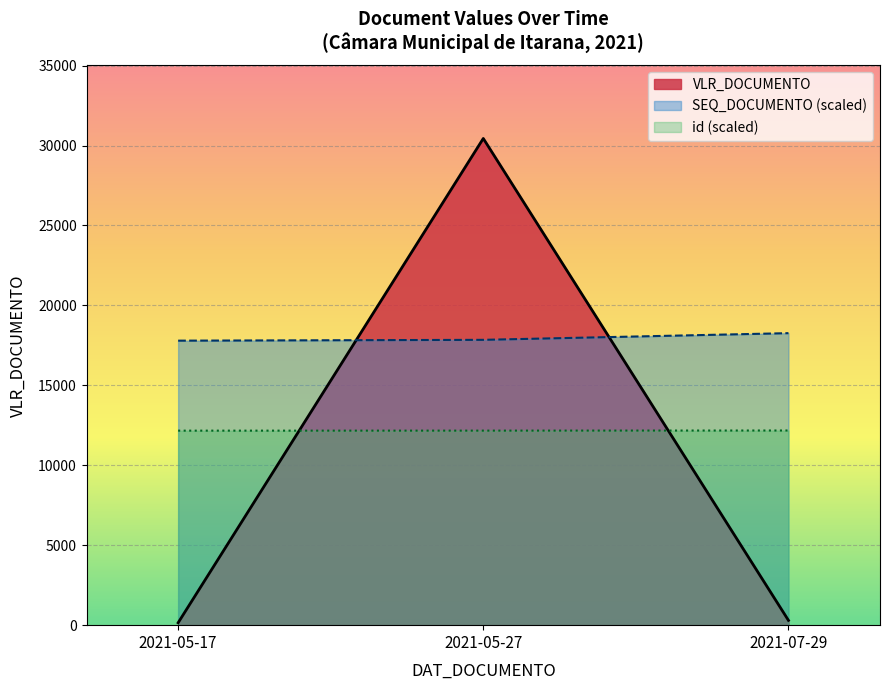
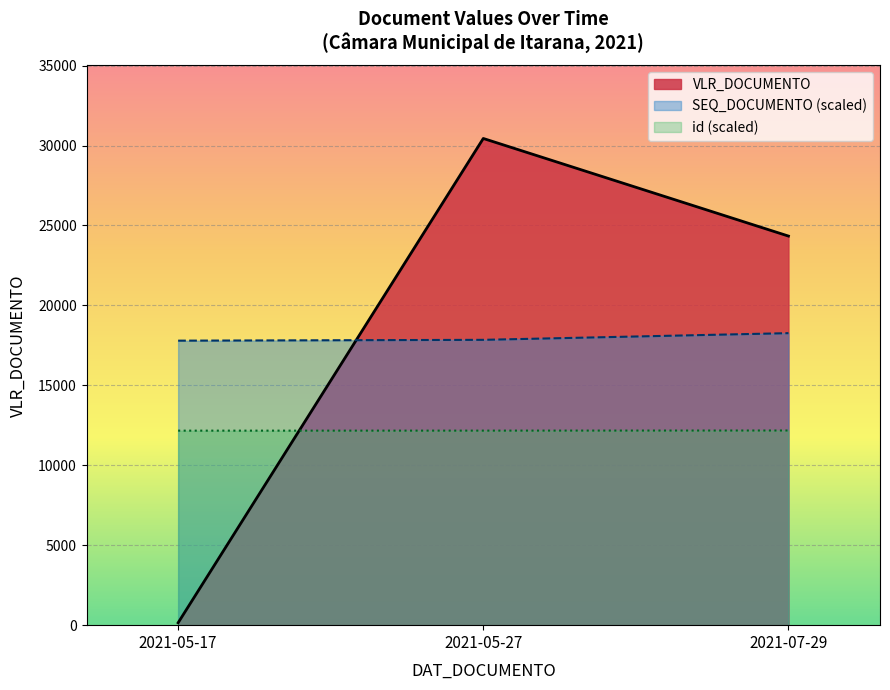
  {
    "VLR_DOCUMENTO": {
      "2021-05-17": 200,
      "2021-05-27": 30400,
-     "2021-07-29": 300
+     "2021-07-29": 24300
    },
    "SEQ_DOCUMENTO (scaled)": {
      "2021-05-17": 17800,
      "2021-05-27": 17800,
      "2021-07-29": 18300
    },
    "id (scaled)": {
      "2021-05-17": 12200,
      "2021-05-27": 12200,
      "2021-07-29": 12200
    }
  }
